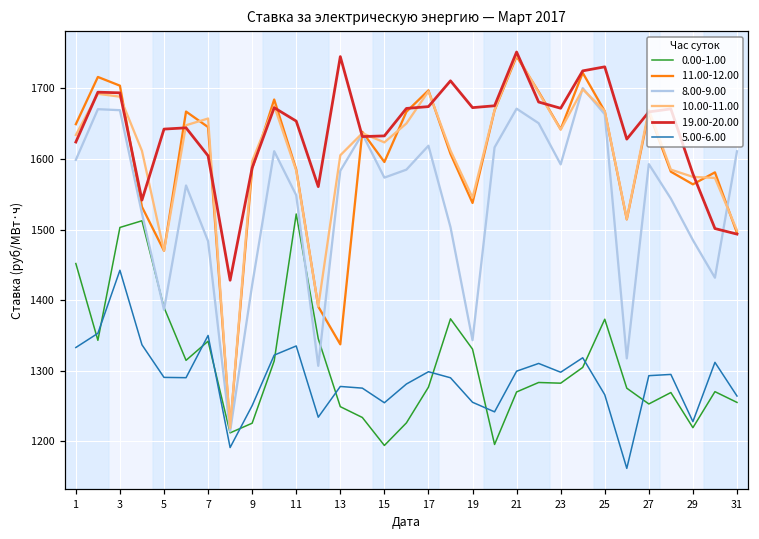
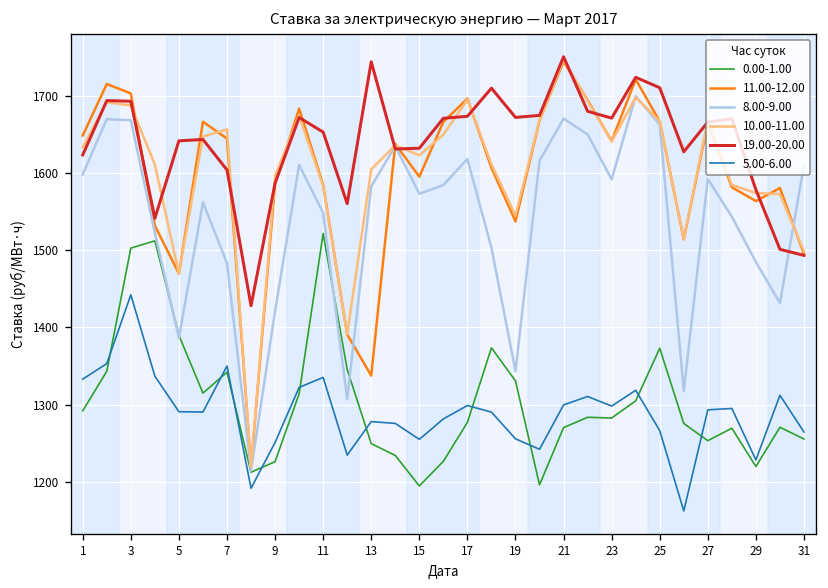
  {
    "0.00-1.00": {
-     "1": 1450,
+     "1": 1290,
      "3": 1500,
      "7": 1340,
      "9": 1230,
      "11": 1520,
      "13": 1250,
      "15": 1190,
      "17": 1280,
      "19": 1330,
      "21": 1270,
      "23": 1280,
      "25": 1370,
      "27": 1250,
      "29": 1220,
      "31": 1260
    },
    "11.00-12.00": {
      "1": 1650,
      "3": 1700,
      "7": 1650,
      "13": 1340,
      "15": 1600,
      "19": 1540,
      "29": 1560
    },
    "8.00-9.00": {
      "1": 1600,
      "3": 1670,
      "7": 1480,
      "9": 1420,
      "11": 1550,
      "13": 1580,
      "15": 1570,
      "17": 1620,
      "19": 1340,
      "21": 1670,
      "23": 1590,
      "25": 1660,
      "27": 1590,
      "29": 1480
    },
    "10.00-11.00": {
      "1": 1630,
      "3": 1690,
      "7": 1660,
      "9": 1600,
      "13": 1610,
      "15": 1620,
      "19": 1550,
      "29": 1570
    },
    "19.00-20.00": {
      "1": 1620,
      "3": 1690,
      "5": 1640,
      "7": 1600,
      "11": 1650,
      "13": 1740,
      "15": 1630,
      "17": 1670,
      "19": 1670,
      "23": 1670,
-     "25": 1730,
+     "25": 1710,
      "29": 1580
    },
    "5.00-6.00": {
      "1": 1330,
      "3": 1440,
      "5": 1290,
      "7": 1350,
      "9": 1250,
      "11": 1340,
      "13": 1280,
      "15": 1250,
      "17": 1300,
      "19": 1260,
      "21": 1300,
      "23": 1300,
      "25": 1270,
      "27": 1290,
      "29": 1230,
      "31": 1260
    }
  }
